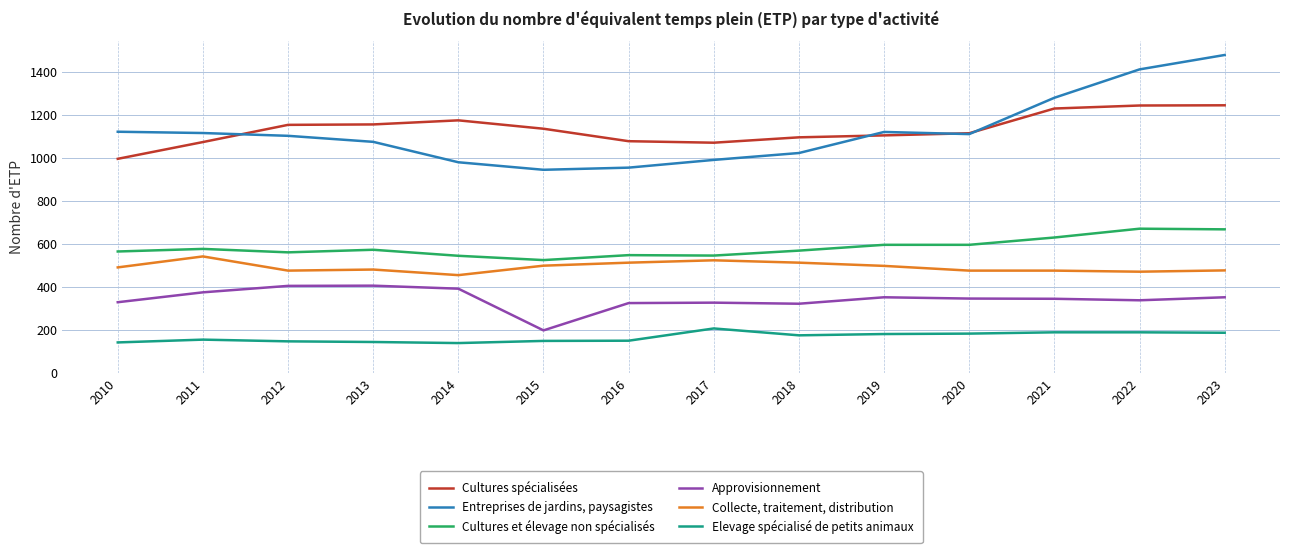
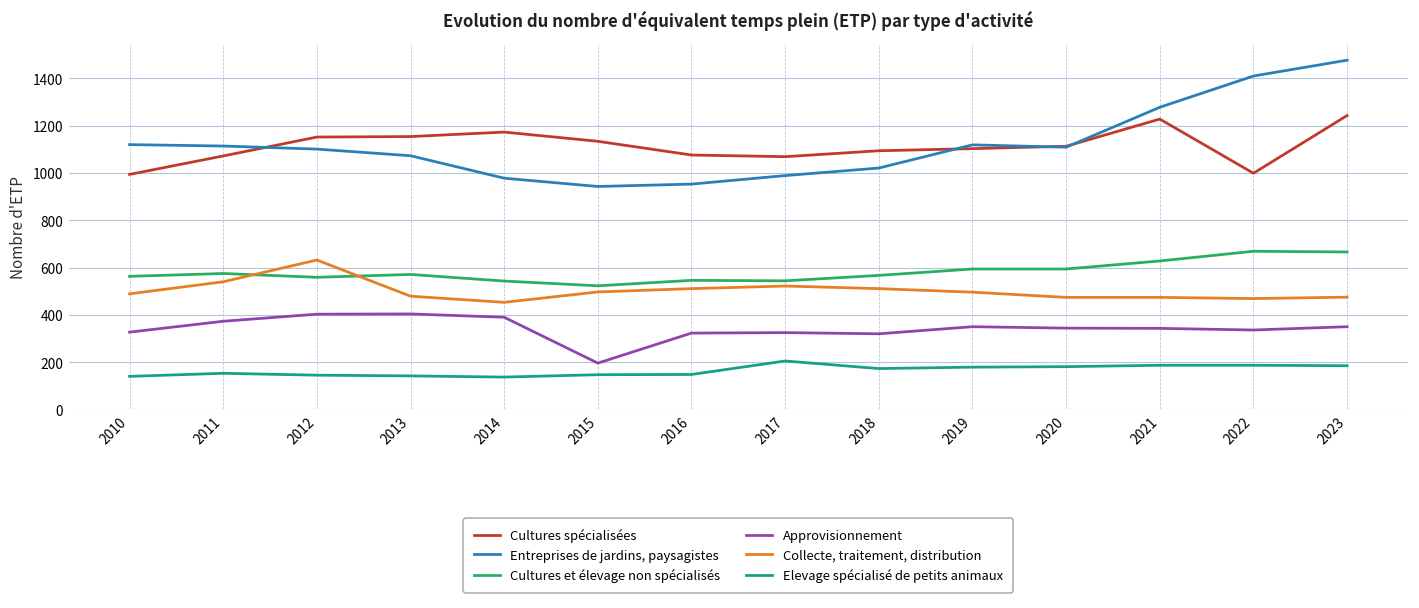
  {
    "Cultures spécialisées": {
      "2010": 990,
      "2011": 1070,
      "2012": 1150,
      "2013": 1150,
      "2014": 1170,
      "2015": 1130,
      "2016": 1080,
      "2017": 1070,
      "2018": 1090,
      "2019": 1100,
      "2021": 1230,
-     "2022": 1240,
+     "2022": 1000,
      "2023": 1240
    },
    "Entreprises de jardins, paysagistes": {
      "2010": 1120,
      "2011": 1110,
      "2012": 1100,
      "2013": 1070,
      "2014": 980,
      "2015": 940,
      "2016": 950,
      "2017": 990,
      "2018": 1020,
      "2019": 1120,
      "2021": 1280,
      "2022": 1410,
      "2023": 1480
    },
    "Approvisionnement": {
      "2010": 330,
      "2011": 370,
      "2012": 400,
      "2013": 400,
      "2014": 390,
      "2015": 200,
      "2016": 320,
      "2017": 330,
      "2018": 320,
      "2019": 350,
      "2020": 340,
      "2021": 340,
      "2022": 340,
      "2023": 350
    },
    "Collecte, traitement, distribution": {
      "2010": 490,
      "2011": 540,
-     "2012": 470,
+     "2012": 630,
      "2013": 480,
      "2014": 450,
      "2015": 500,
      "2016": 510,
      "2017": 520,
      "2018": 510,
      "2019": 500,
      "2020": 470,
      "2021": 470,
      "2022": 470,
      "2023": 480
    }
  }
